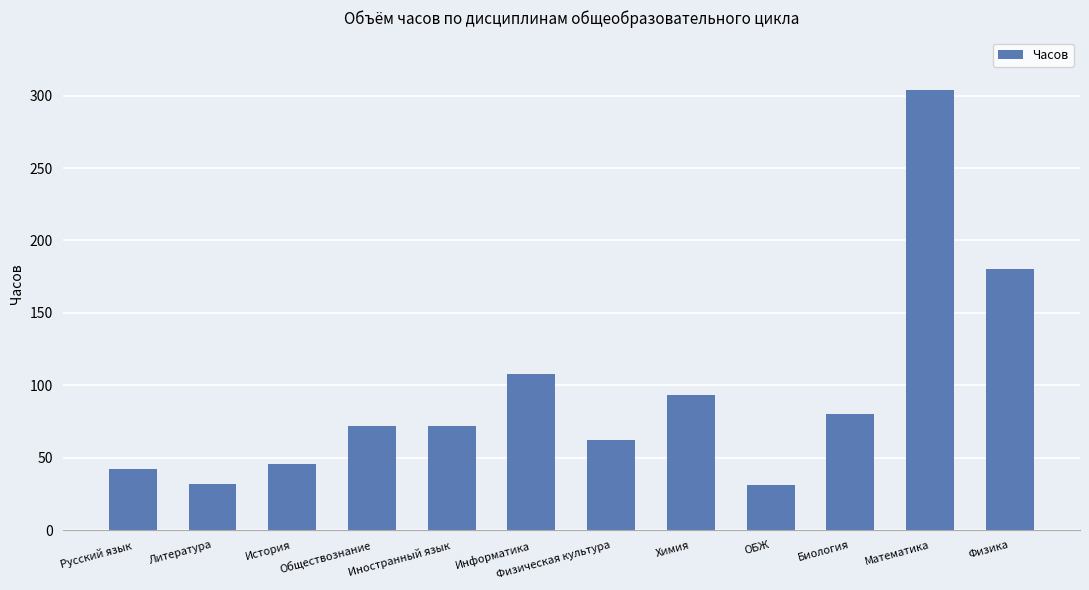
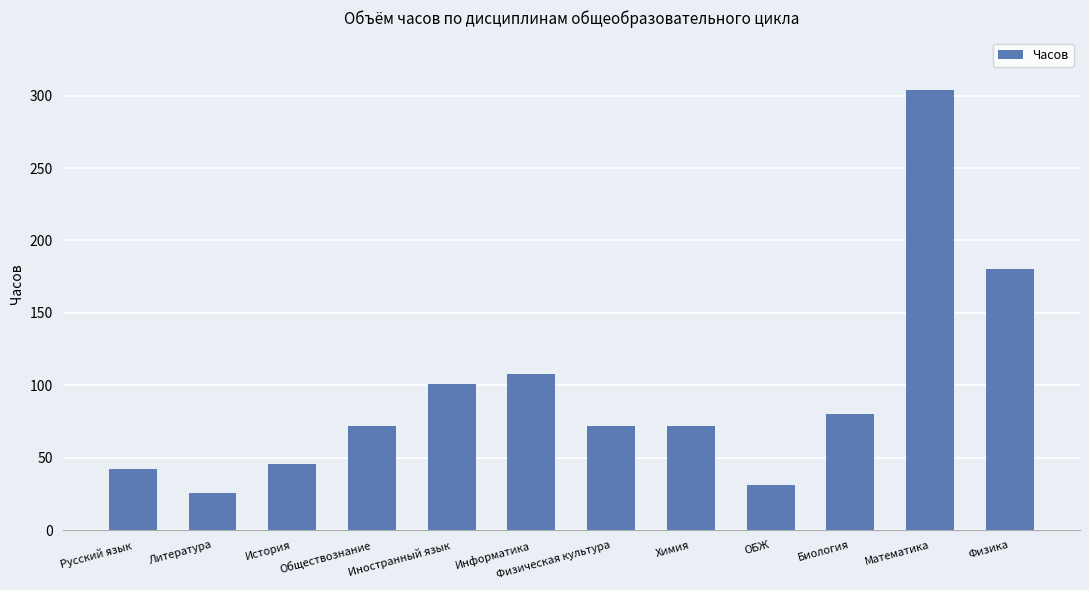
  {
    "Русский язык": 42,
-   "Литература": 32,
+   "Литература": 26,
    "История": 46,
    "Обществознание": 72,
-   "Иностранный язык": 72,
+   "Иностранный язык": 101,
    "Информатика": 108,
-   "Физическая культура": 62,
-   "Химия": 93,
+   "Физическая культура": 72,
+   "Химия": 72,
    "ОБЖ": 31,
    "Биология": 80,
    "Математика": 304,
    "Физика": 180
  }
